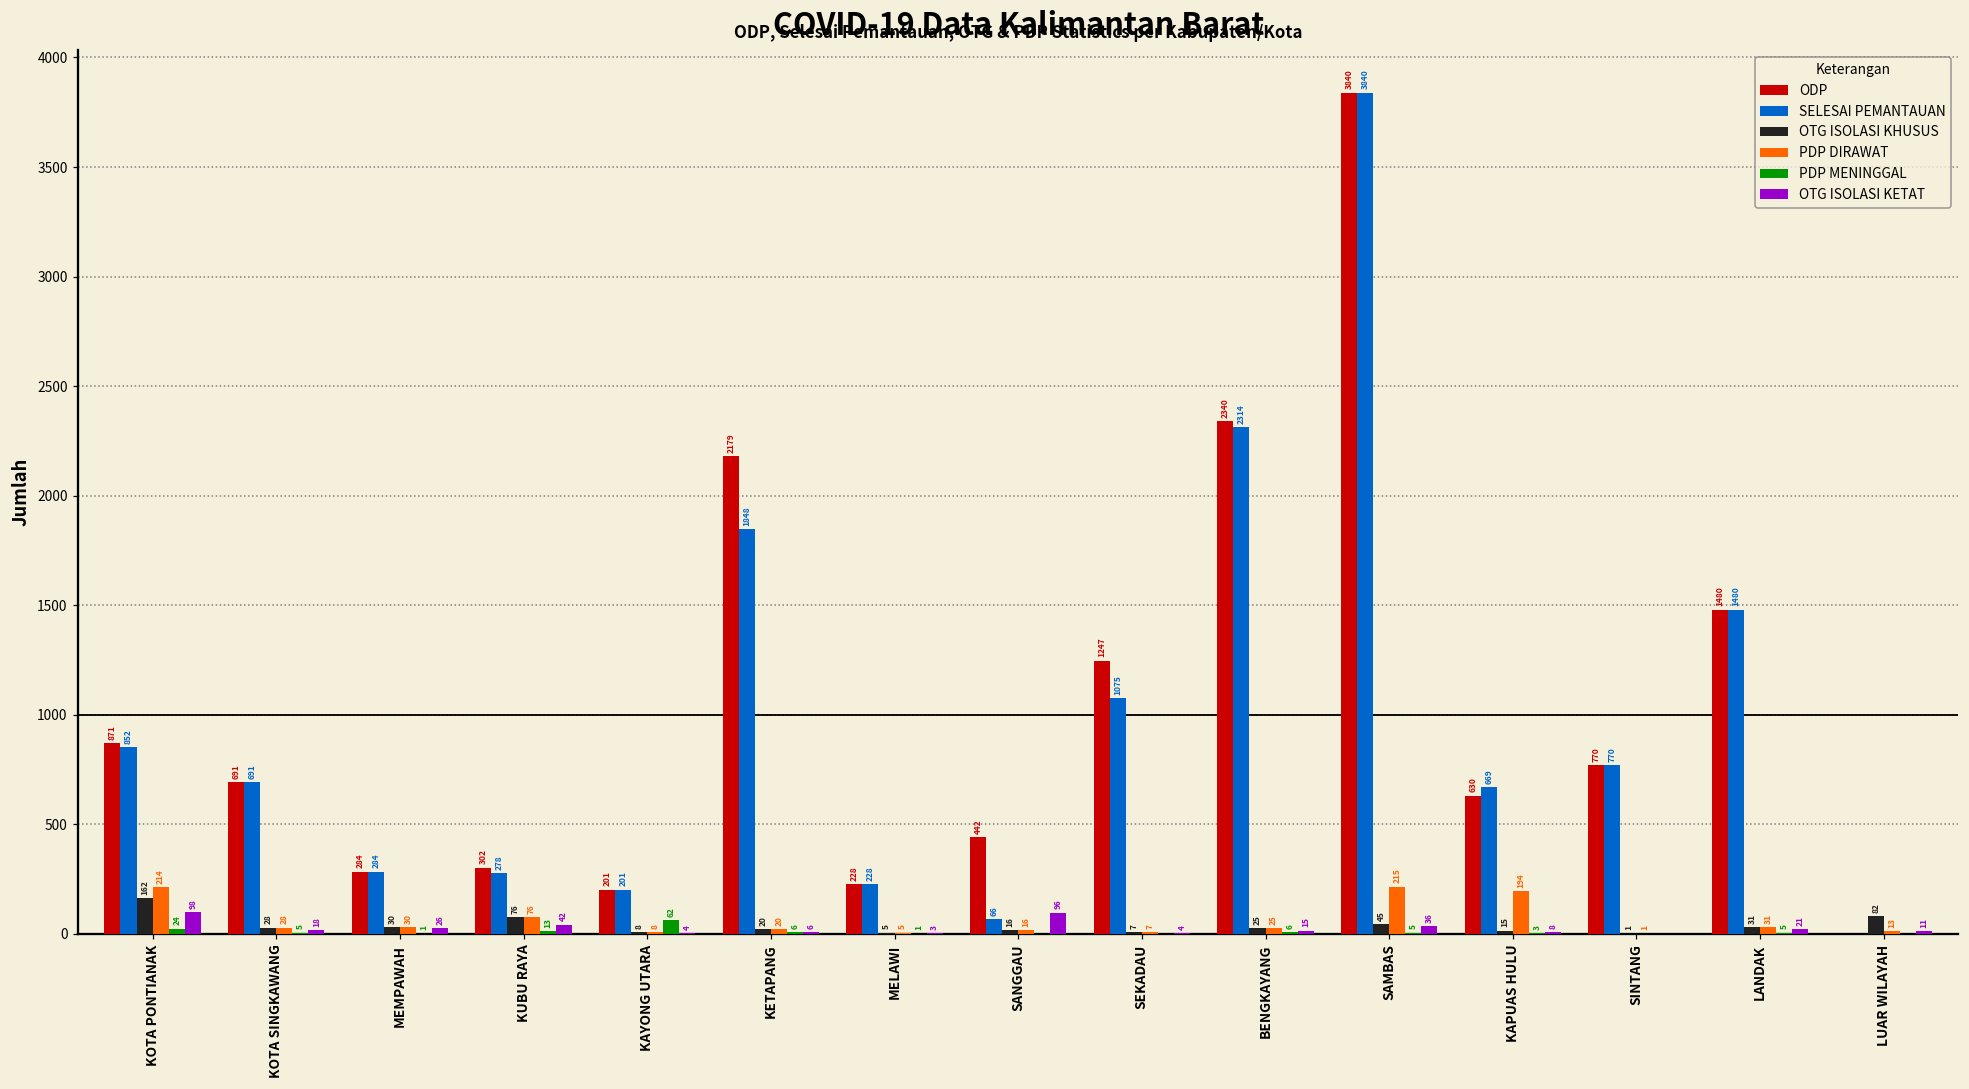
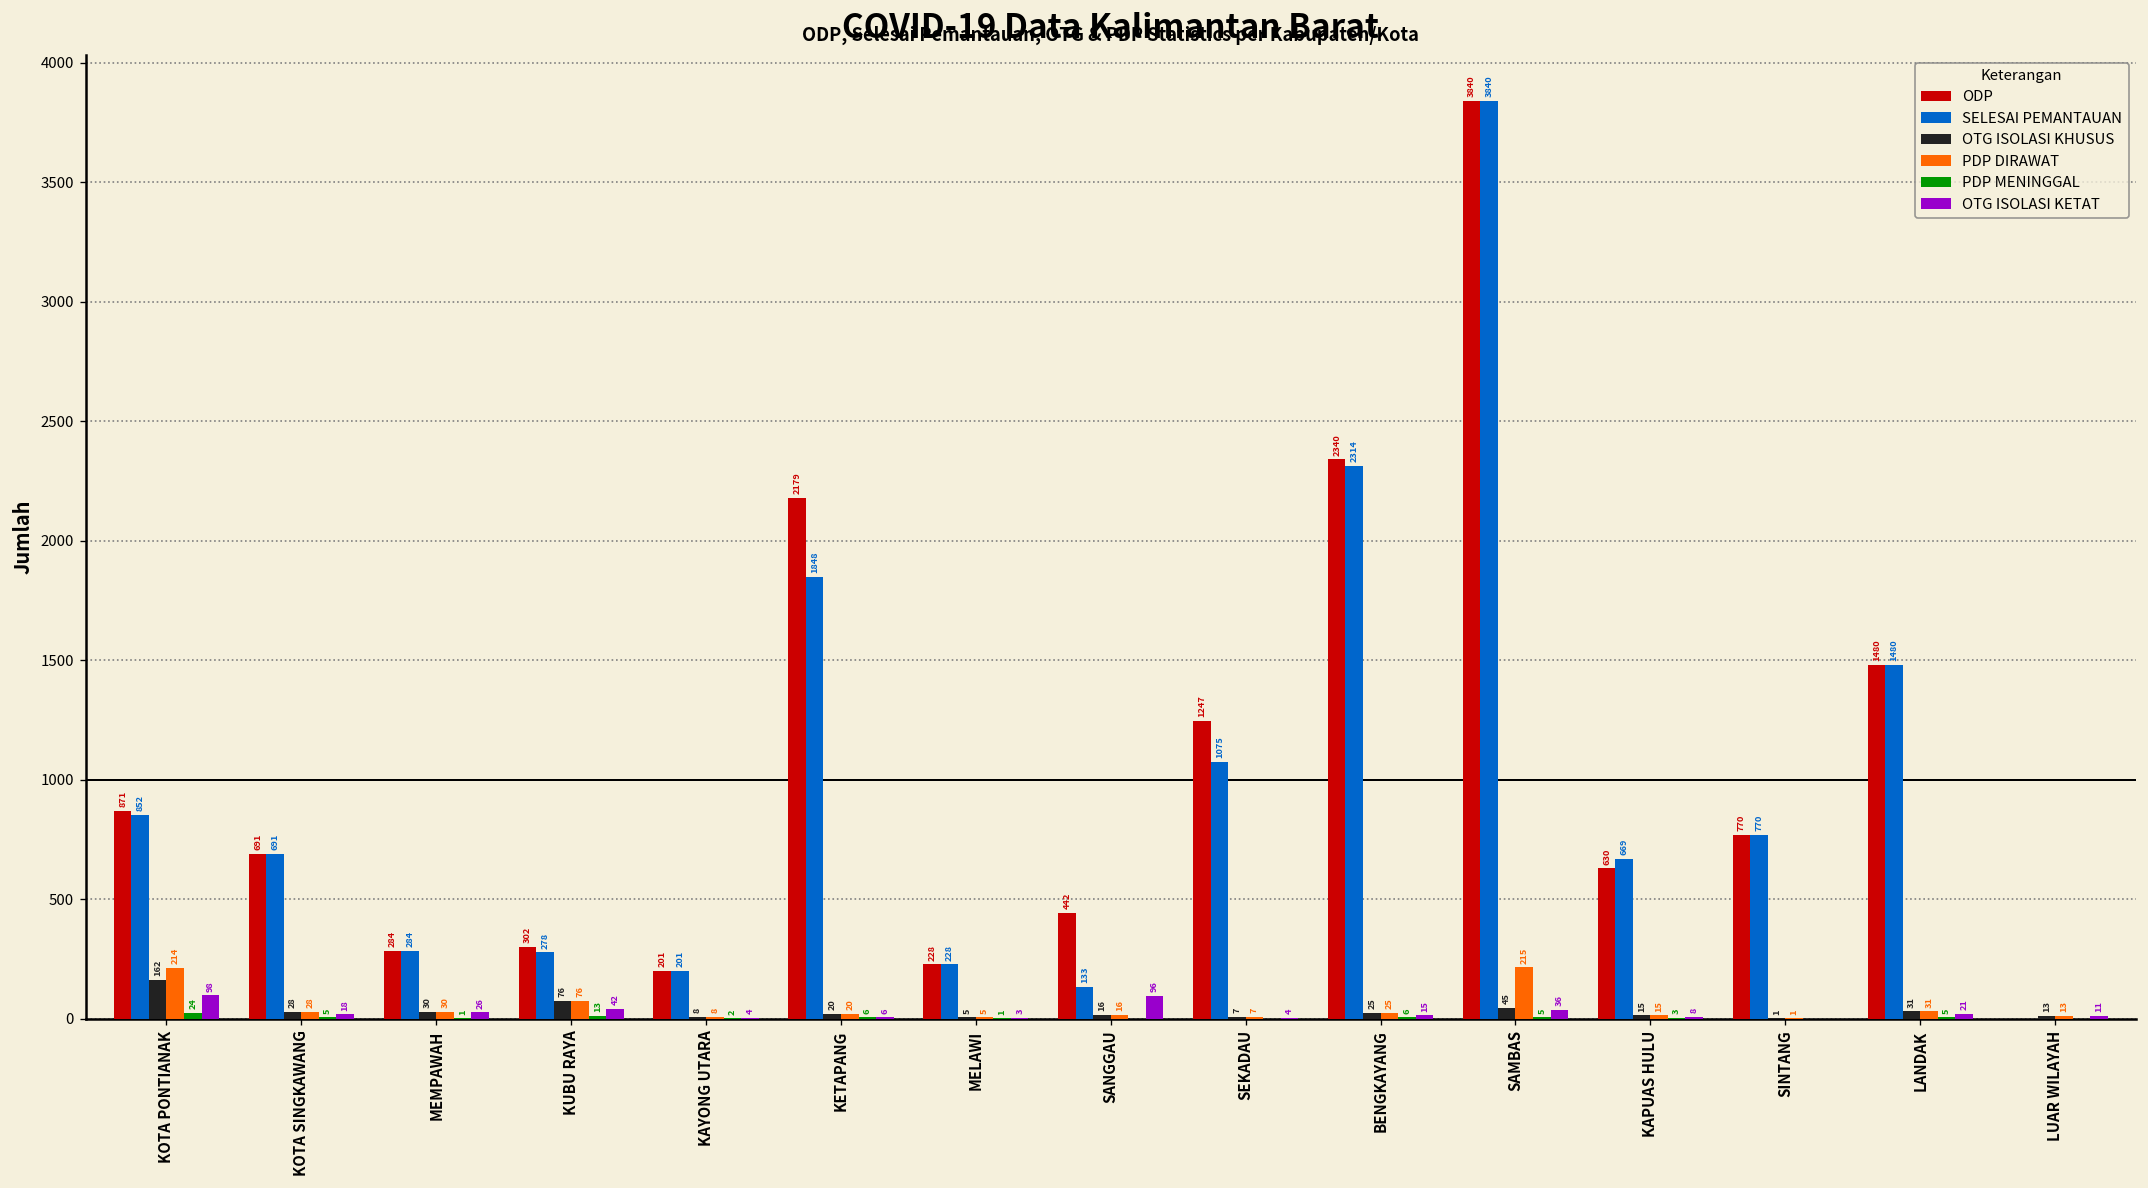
  {
    "ODP": {
      "KOTA PONTIANAK": 871,
      "KOTA SINGKAWANG": 691,
      "MEMPAWAH": 284,
      "KUBU RAYA": 302,
      "KAYONG UTARA": 201,
      "KETAPANG": 2179,
      "MELAWI": 228,
      "SANGGAU": 442,
      "SEKADAU": 1247,
      "BENGKAYANG": 2340,
      "SAMBAS": 3840,
      "KAPUAS HULU": 630,
      "SINTANG": 770,
      "LANDAK": 1480
    },
    "SELESAI PEMANTAUAN": {
      "KOTA PONTIANAK": 852,
      "KOTA SINGKAWANG": 691,
      "MEMPAWAH": 284,
      "KUBU RAYA": 278,
      "KAYONG UTARA": 201,
      "KETAPANG": 1848,
      "MELAWI": 228,
-     "SANGGAU": 66,
+     "SANGGAU": 133,
      "SEKADAU": 1075,
      "BENGKAYANG": 2314,
      "SAMBAS": 3840,
      "KAPUAS HULU": 669,
      "SINTANG": 770,
      "LANDAK": 1480
    },
    "OTG ISOLASI KHUSUS": {
      "KOTA PONTIANAK": 162,
      "KOTA SINGKAWANG": 28,
      "MEMPAWAH": 30,
      "KUBU RAYA": 76,
      "KAYONG UTARA": 8,
      "KETAPANG": 20,
      "MELAWI": 5,
      "SANGGAU": 16,
      "SEKADAU": 7,
      "BENGKAYANG": 25,
      "SAMBAS": 45,
      "KAPUAS HULU": 15,
      "SINTANG": 1,
      "LANDAK": 31,
-     "LUAR WILAYAH": 82
+     "LUAR WILAYAH": 13
    },
    "PDP DIRAWAT": {
      "KOTA PONTIANAK": 214,
      "KOTA SINGKAWANG": 28,
      "MEMPAWAH": 30,
      "KUBU RAYA": 76,
      "KAYONG UTARA": 8,
      "KETAPANG": 20,
      "MELAWI": 5,
      "SANGGAU": 16,
      "SEKADAU": 7,
      "BENGKAYANG": 25,
      "SAMBAS": 215,
-     "KAPUAS HULU": 194,
+     "KAPUAS HULU": 15,
      "SINTANG": 1,
      "LANDAK": 31,
      "LUAR WILAYAH": 13
    },
    "PDP MENINGGAL": {
      "KOTA PONTIANAK": 24,
      "KOTA SINGKAWANG": 5,
      "MEMPAWAH": 1,
      "KUBU RAYA": 13,
-     "KAYONG UTARA": 62,
+     "KAYONG UTARA": 2,
      "KETAPANG": 6,
      "MELAWI": 1,
      "BENGKAYANG": 6,
      "SAMBAS": 5,
      "KAPUAS HULU": 3,
      "LANDAK": 5
    },
    "OTG ISOLASI KETAT": {
      "KOTA PONTIANAK": 98,
      "KOTA SINGKAWANG": 18,
      "MEMPAWAH": 26,
      "KUBU RAYA": 42,
      "KAYONG UTARA": 4,
      "KETAPANG": 6,
      "MELAWI": 3,
      "SANGGAU": 96,
      "SEKADAU": 4,
      "BENGKAYANG": 15,
      "SAMBAS": 36,
      "KAPUAS HULU": 8,
      "LANDAK": 21,
      "LUAR WILAYAH": 11
    }
  }
